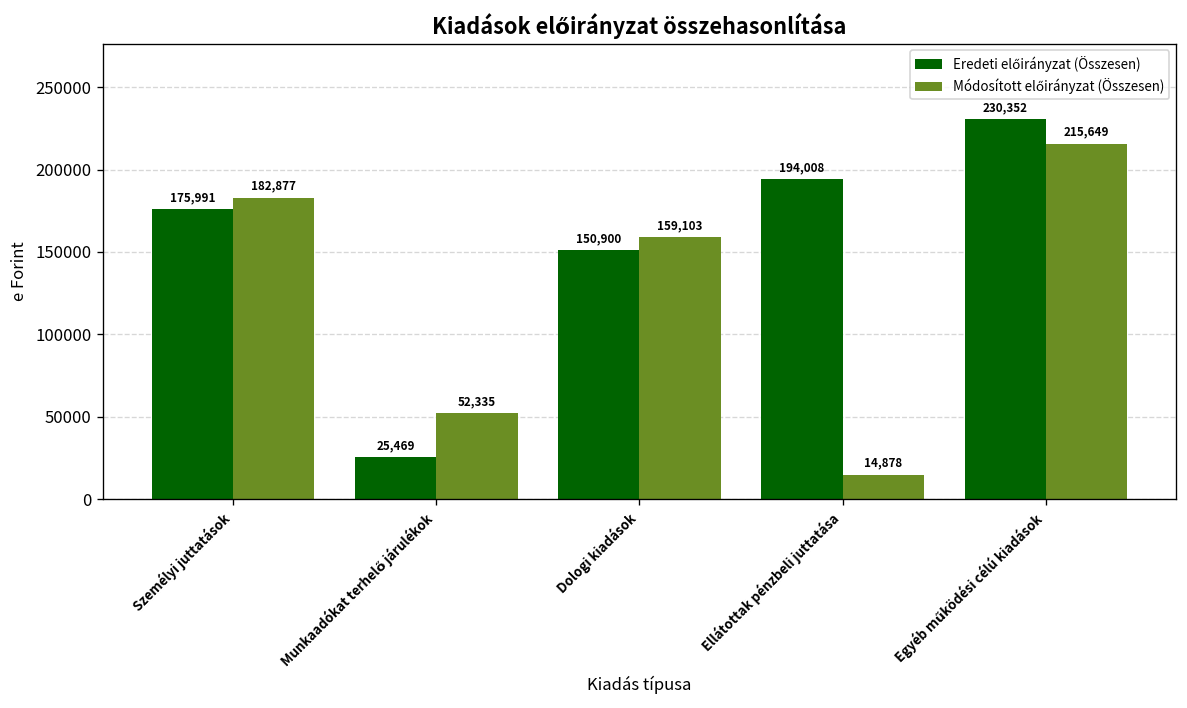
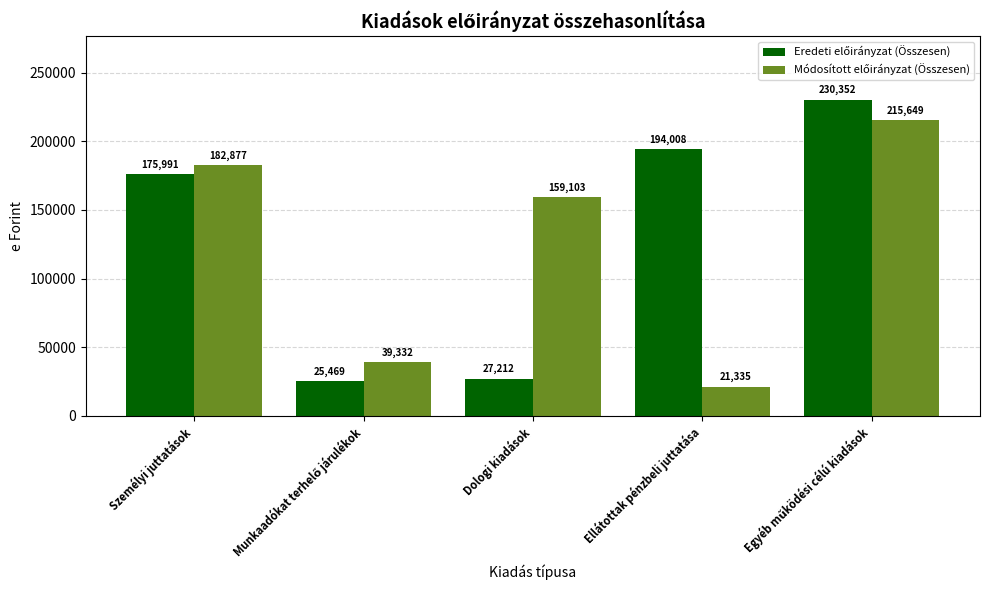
  {
    "Eredeti előirányzat (Összesen)": {
      "Személyi juttatások": "175,991",
      "Munkaadókat terhelő járulékok": "25,469",
-     "Dologi kiadások": "150,900",
+     "Dologi kiadások": "27,212",
      "Ellátottak pénzbeli juttatása": "194,008",
      "Egyéb működési célú kiadások": "230,352"
    },
    "Módosított előirányzat (Összesen)": {
      "Személyi juttatások": "182,877",
-     "Munkaadókat terhelő járulékok": "52,335",
+     "Munkaadókat terhelő járulékok": "39,332",
      "Dologi kiadások": "159,103",
-     "Ellátottak pénzbeli juttatása": "14,878",
+     "Ellátottak pénzbeli juttatása": "21,335",
      "Egyéb működési célú kiadások": "215,649"
    }
  }
